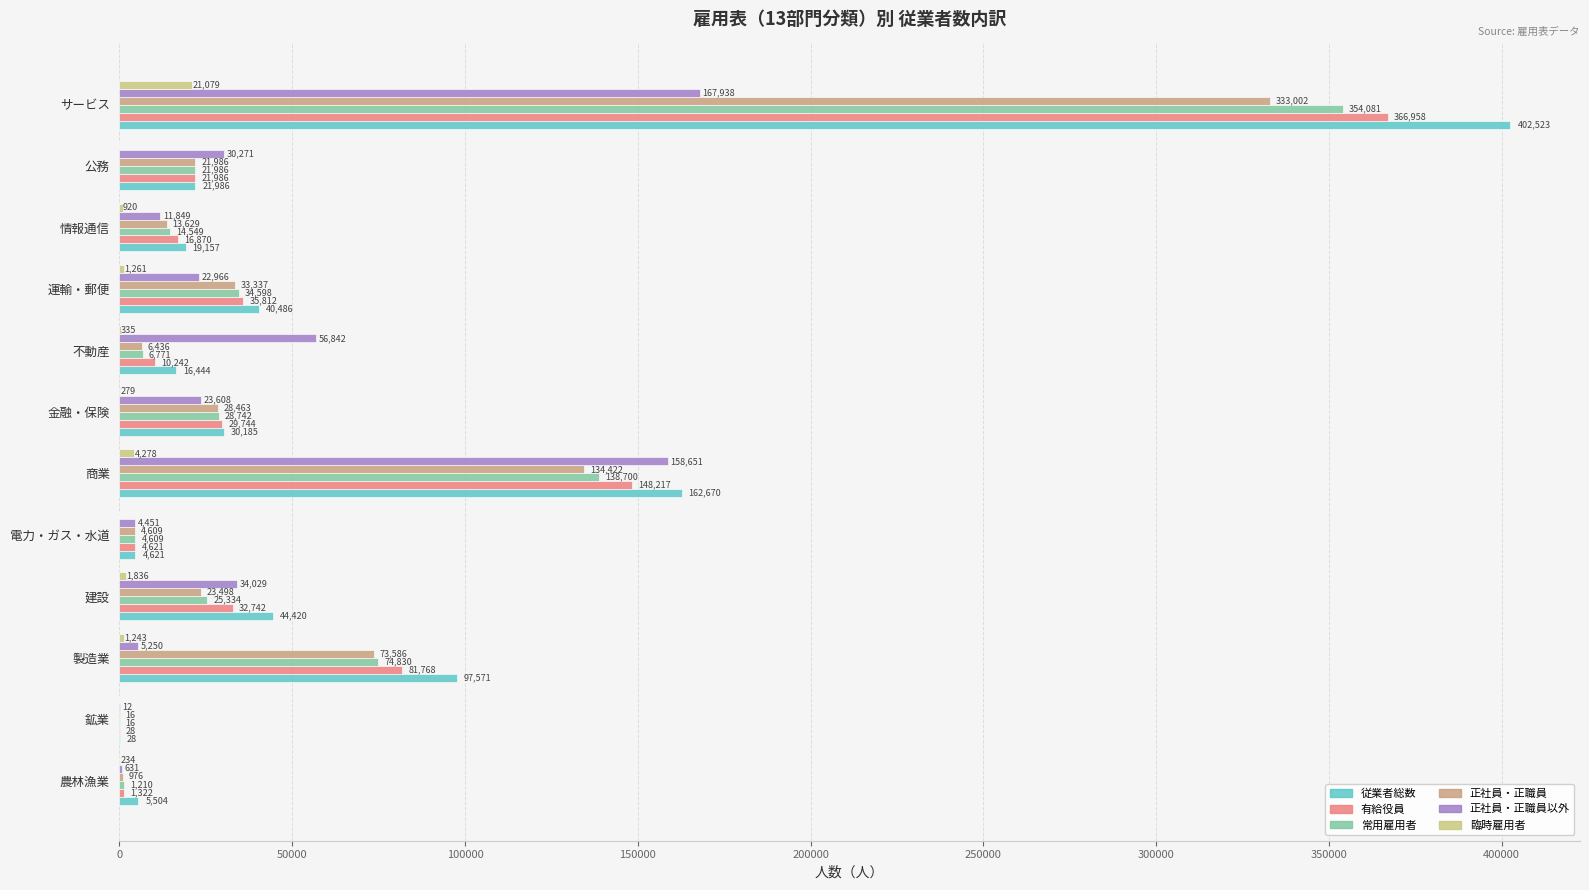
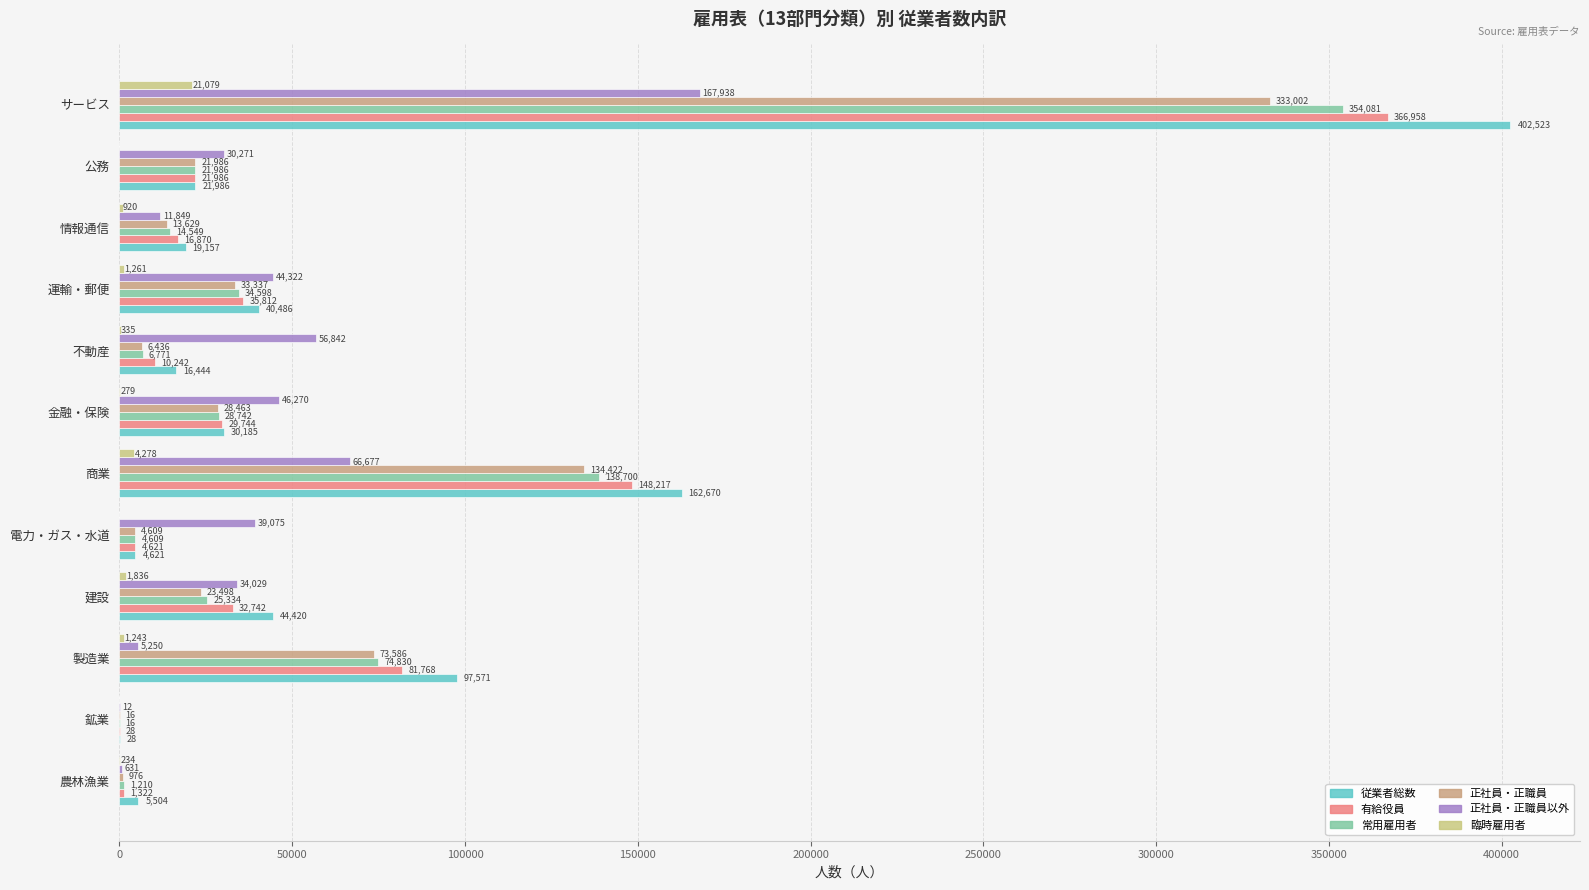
  {
    "正社員・正職員以外": {
      "サービス": "167,938",
      "公務": "30,271",
      "情報通信": "11,849",
-     "運輸・郵便": "22,966",
+     "運輸・郵便": "44,322",
      "不動産": "56,842",
-     "金融・保険": "23,608",
-     "商業": "158,651",
-     "電力・ガス・水道": "4,451",
+     "金融・保険": "46,270",
+     "商業": "66,677",
+     "電力・ガス・水道": "39,075",
      "建設": "34,029",
      "製造業": "5,250",
      "鉱業": "12",
      "農林漁業": "631"
    }
  }
